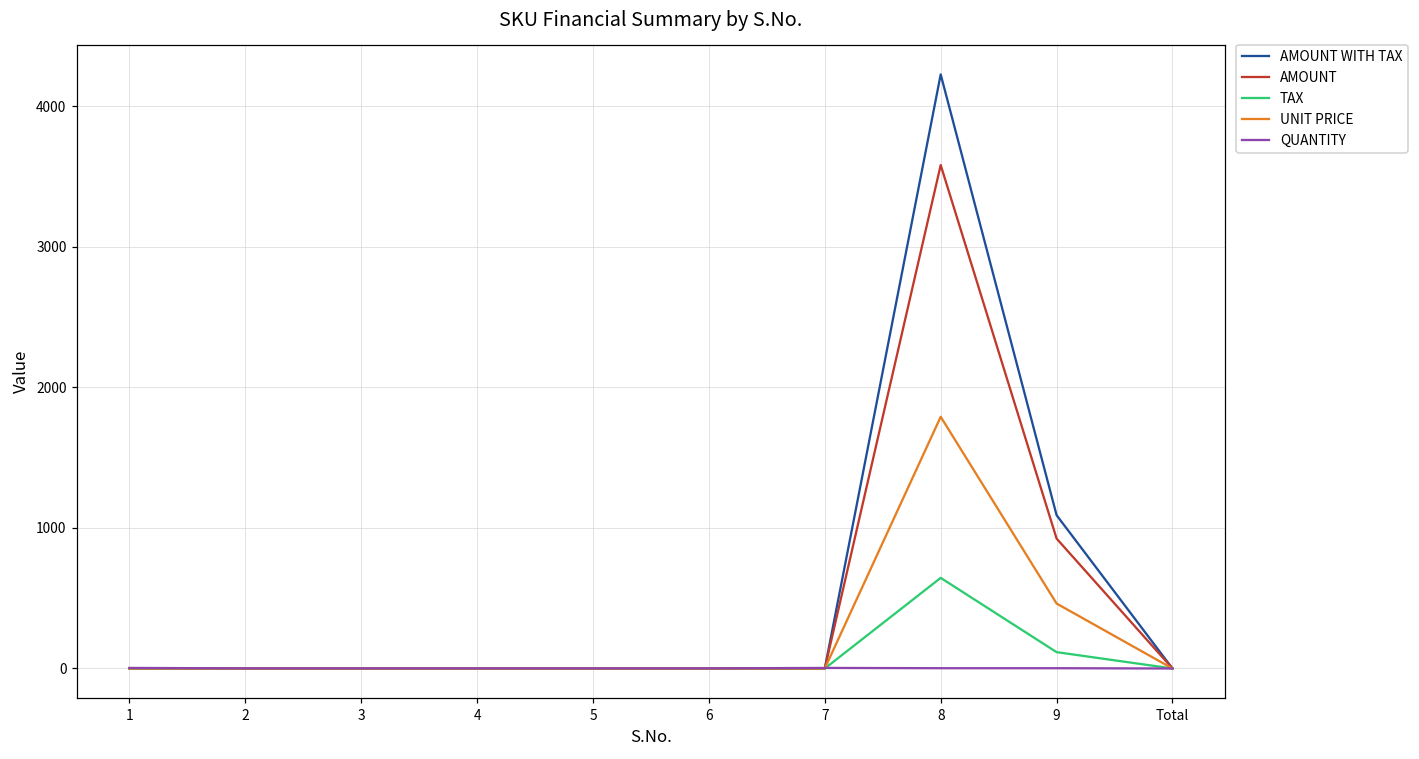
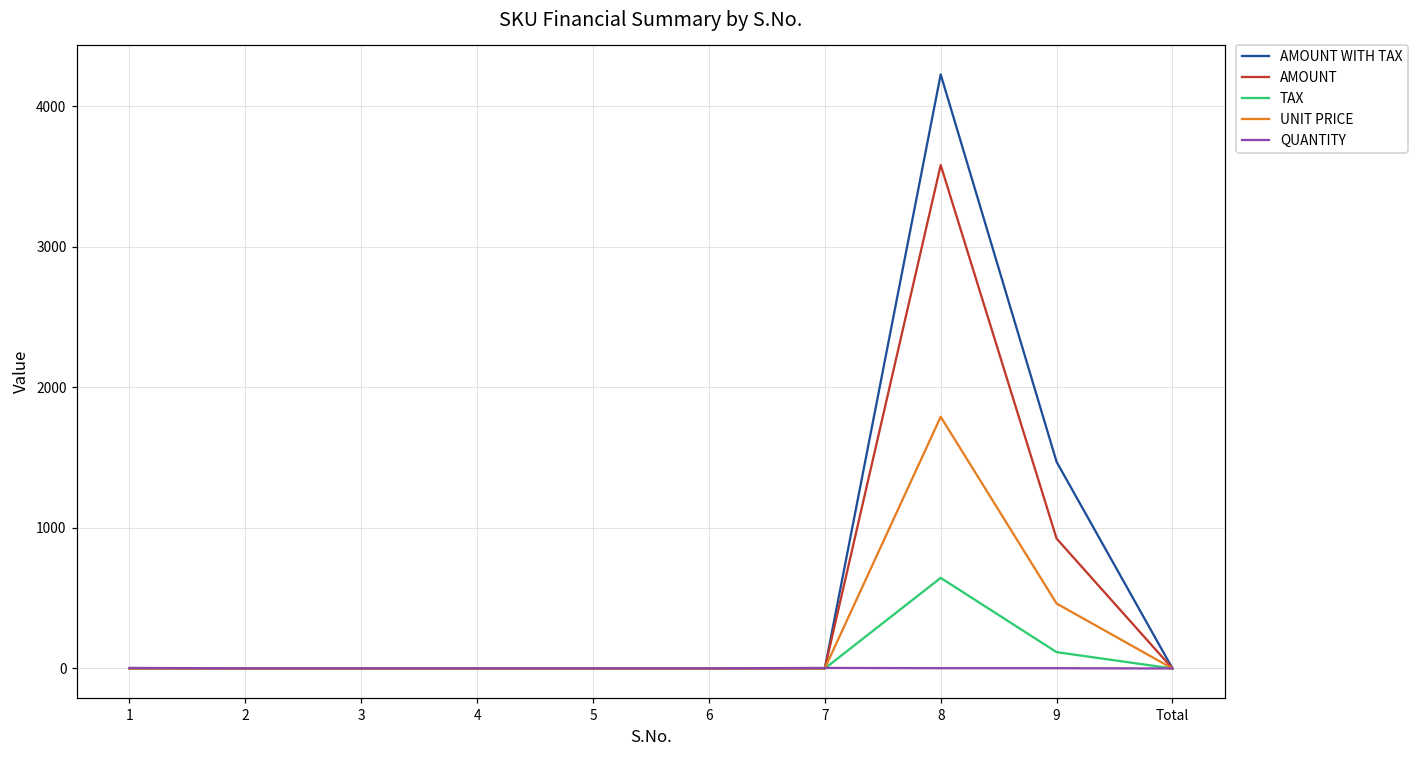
  {
    "AMOUNT WITH TAX": {
      "8": 4220,
-     "9": 1090
+     "9": 1470
    },
    "AMOUNT": {
      "8": 3580,
      "9": 920
    },
    "TAX": {
      "8": 640,
      "9": 120
    },
    "UNIT PRICE": {
      "8": 1790,
      "9": 460
    },
    "QUANTITY": {
      "8": 0,
      "9": 0
    }
  }
